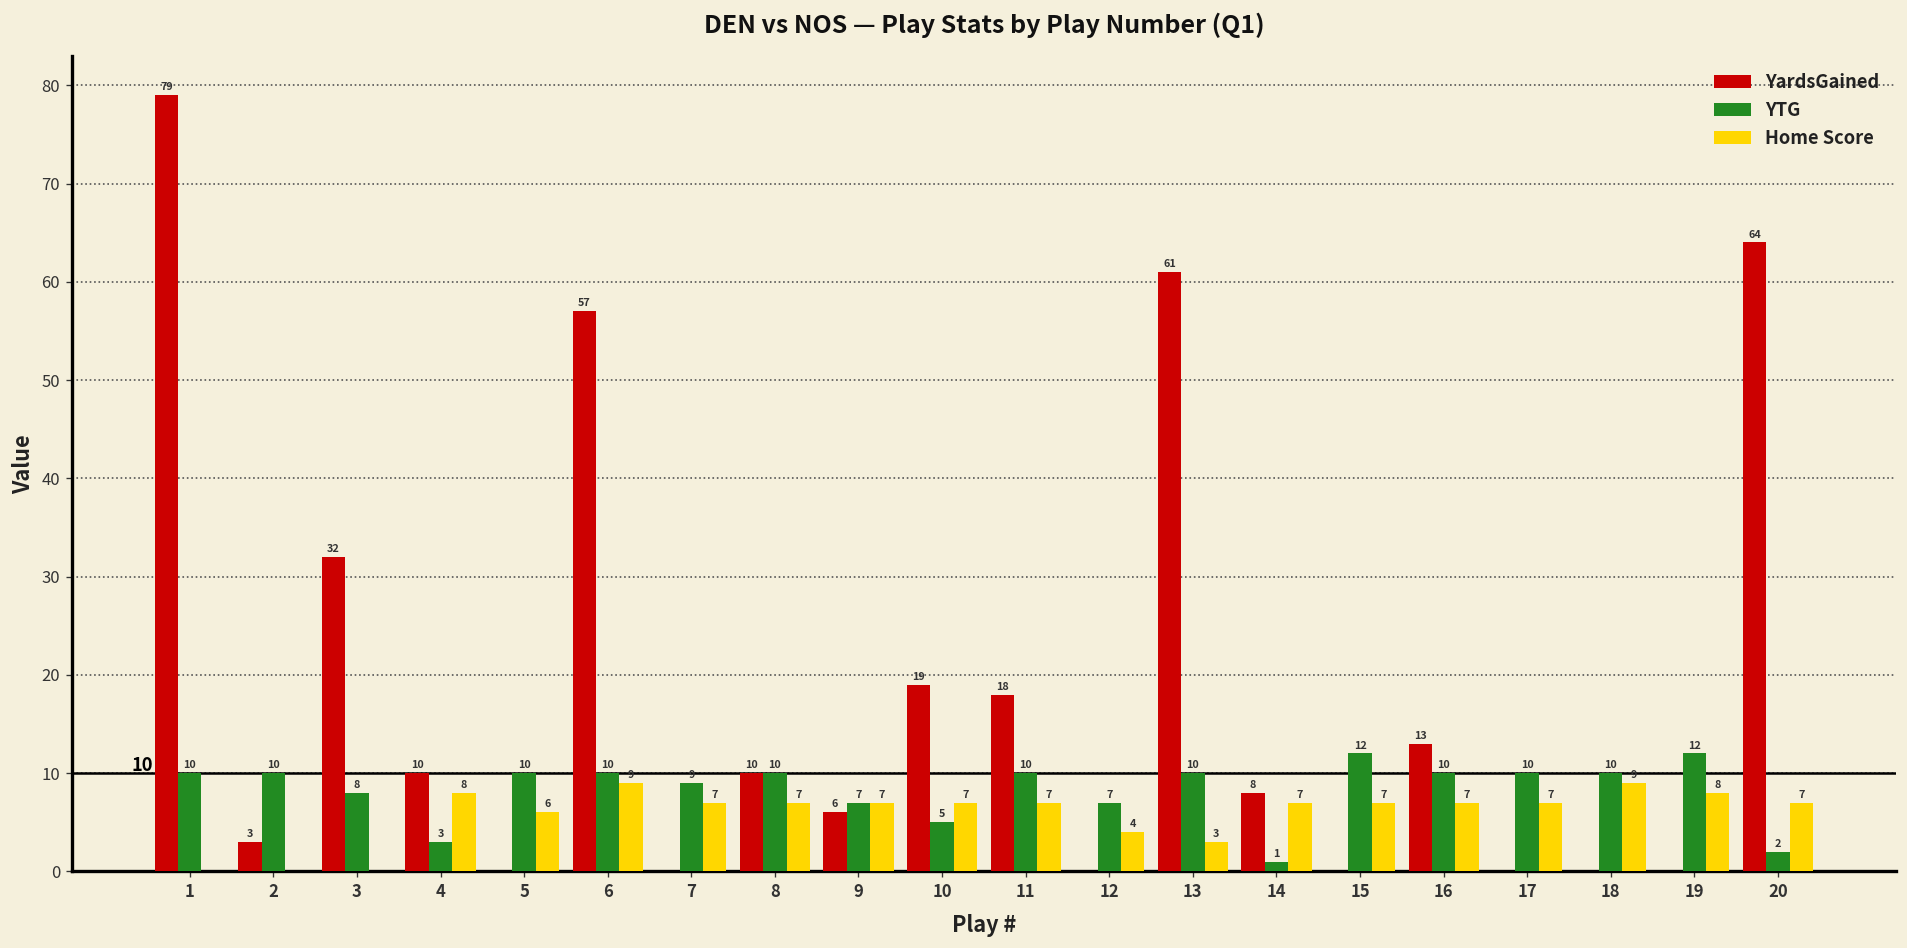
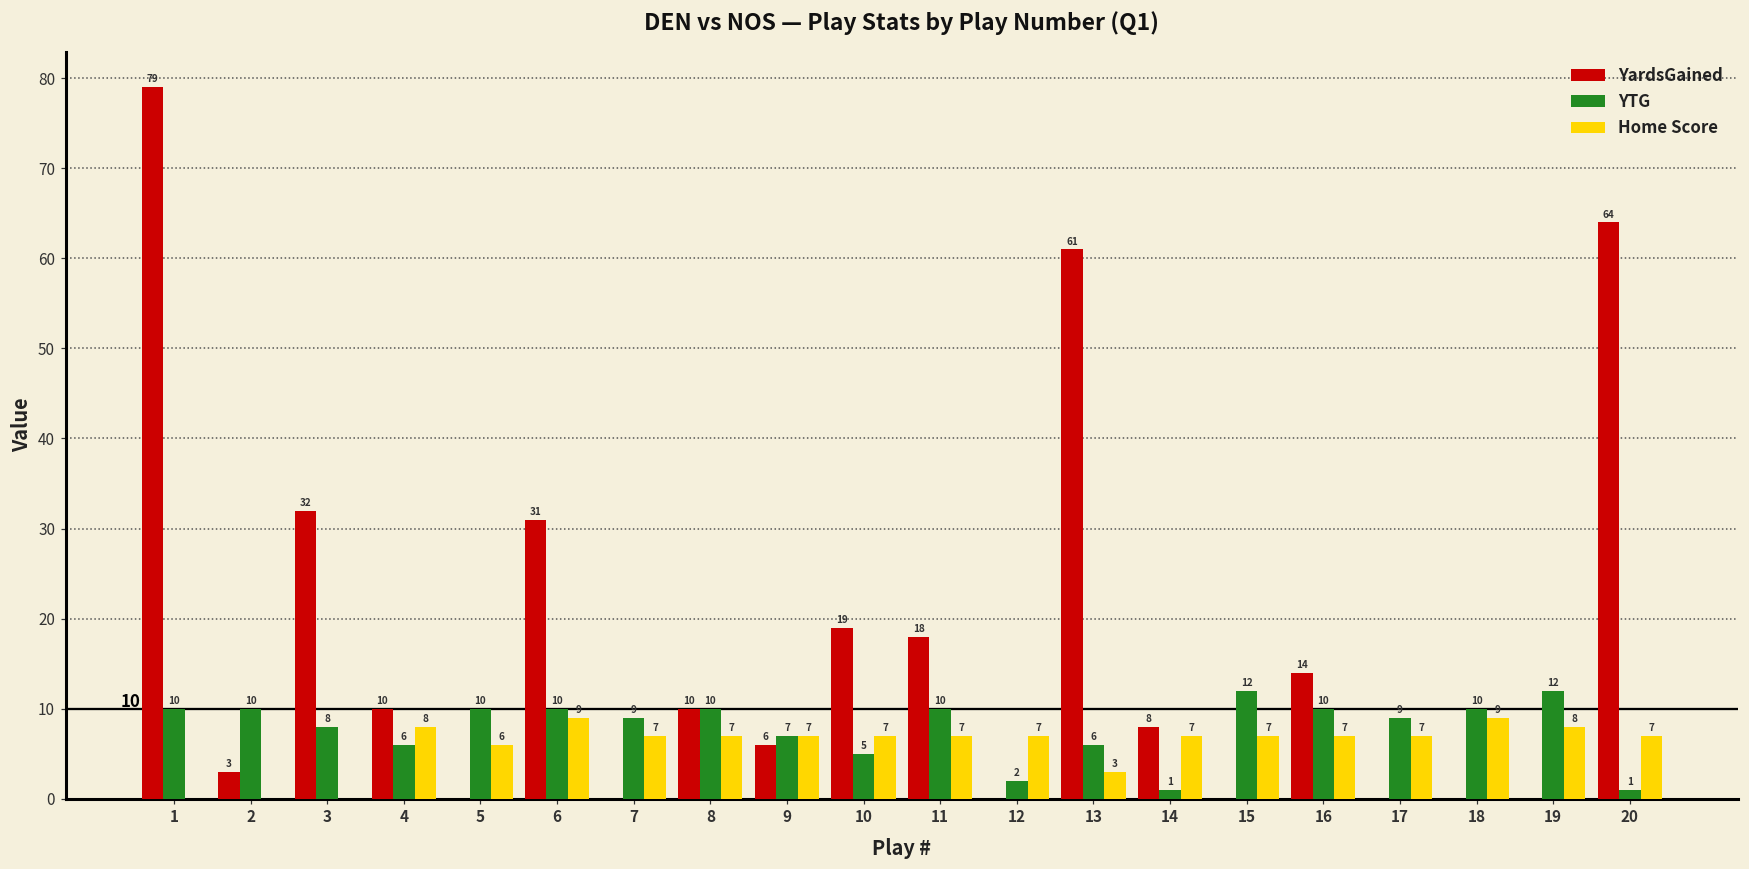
  {
    "YardsGained": {
      "1": 79,
      "2": 3,
      "3": 32,
      "4": 10,
-     "6": 57,
+     "6": 31,
      "8": 10,
      "9": 6,
      "10": 19,
      "11": 18,
      "13": 61,
      "14": 8,
-     "16": 13,
+     "16": 14,
      "20": 64
    },
    "YTG": {
      "1": 10,
      "2": 10,
      "3": 8,
-     "4": 3,
+     "4": 6,
      "5": 10,
      "6": 10,
      "7": 9,
      "8": 10,
      "9": 7,
      "10": 5,
      "11": 10,
-     "12": 7,
-     "13": 10,
+     "12": 2,
+     "13": 6,
      "14": 1,
      "15": 12,
      "16": 10,
-     "17": 10,
+     "17": 9,
      "18": 10,
      "19": 12,
-     "20": 2
+     "20": 1
    },
    "Home Score": {
      "4": 8,
      "5": 6,
      "6": 9,
      "7": 7,
      "8": 7,
      "9": 7,
      "10": 7,
      "11": 7,
-     "12": 4,
+     "12": 7,
      "13": 3,
      "14": 7,
      "15": 7,
      "16": 7,
      "17": 7,
      "18": 9,
      "19": 8,
      "20": 7
    }
  }
